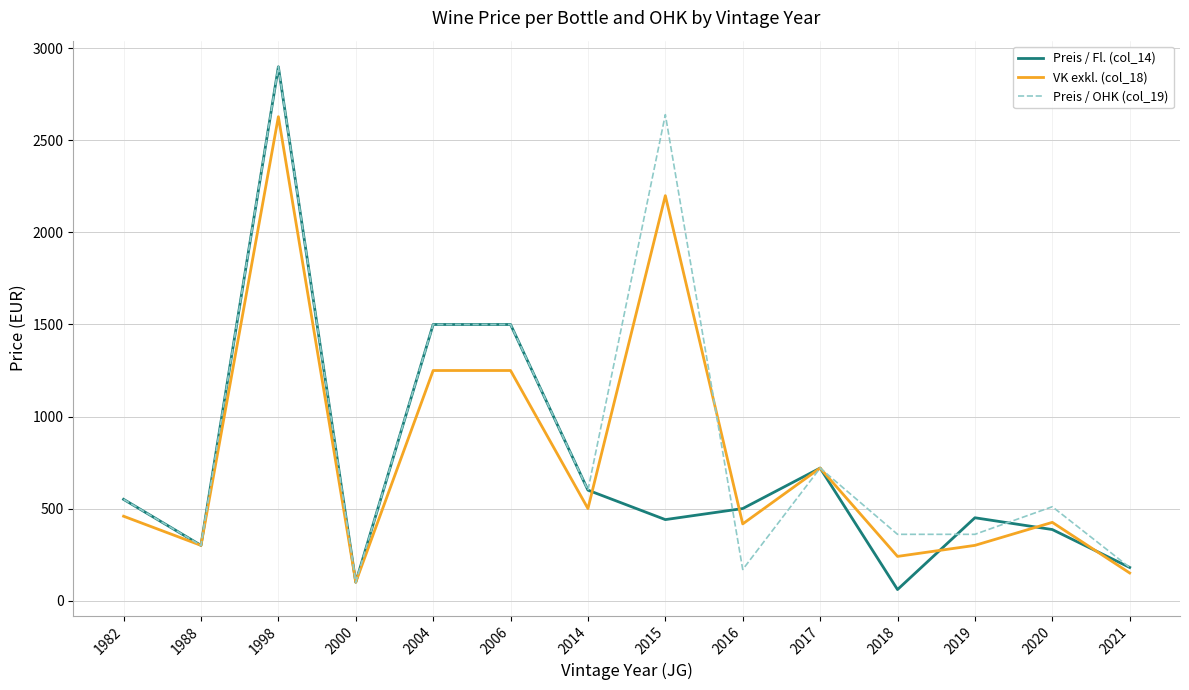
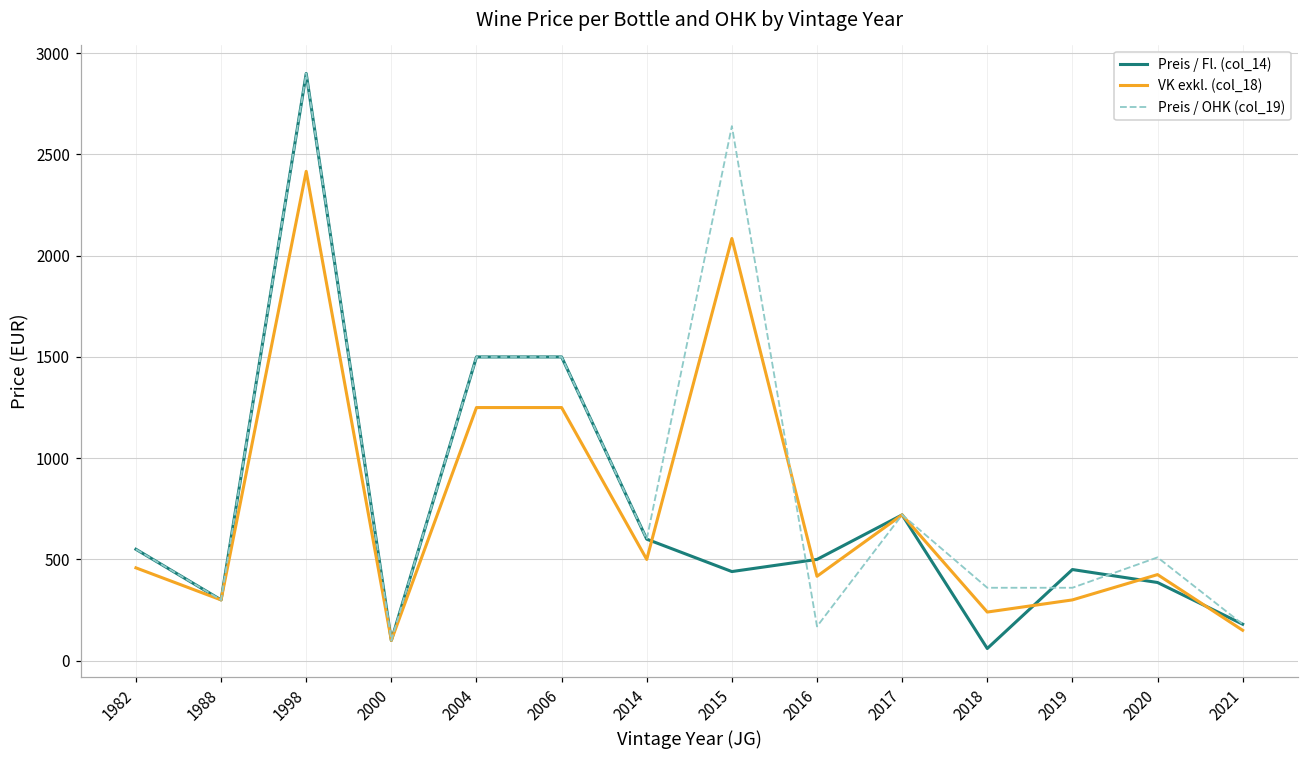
  {
    "Preis / Fl. (col_14)": {
      "2015": 440,
      "2016": 500,
      "2018": 60,
      "2019": 450,
      "2020": 390
    },
    "VK exkl. (col_18)": {
      "1982": 460,
-     "1998": 2630,
+     "1998": 2420,
      "2004": 1250,
      "2006": 1250,
      "2014": 500,
-     "2015": 2200,
+     "2015": 2090,
      "2016": 420,
      "2018": 240,
      "2019": 300,
      "2020": 430,
      "2021": 150
    },
    "Preis / OHK (col_19)": {
      "2015": 2640,
      "2016": 170,
      "2018": 360,
      "2019": 360,
      "2020": 510
    }
  }
